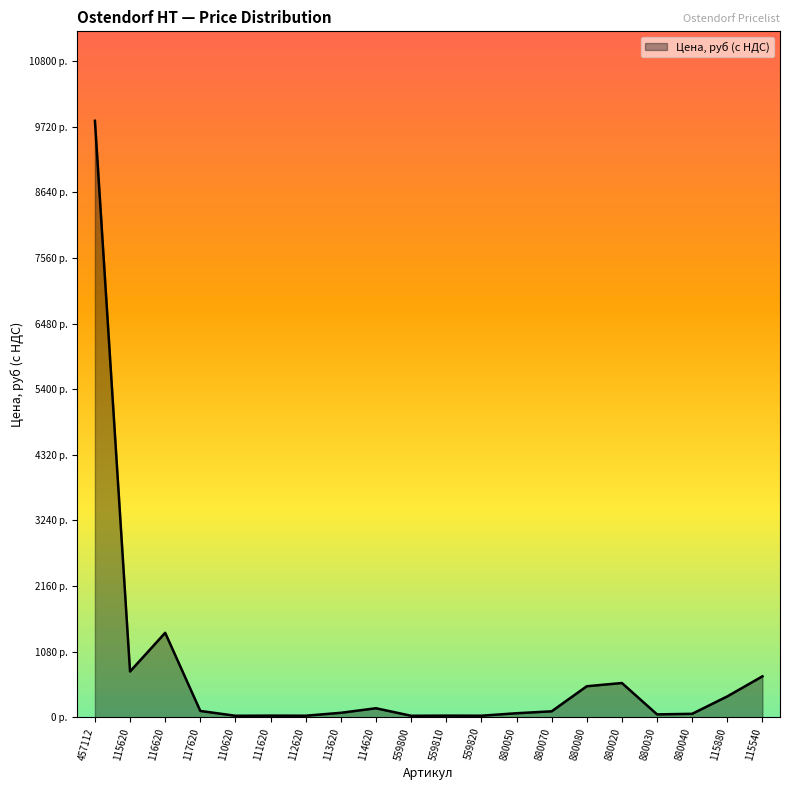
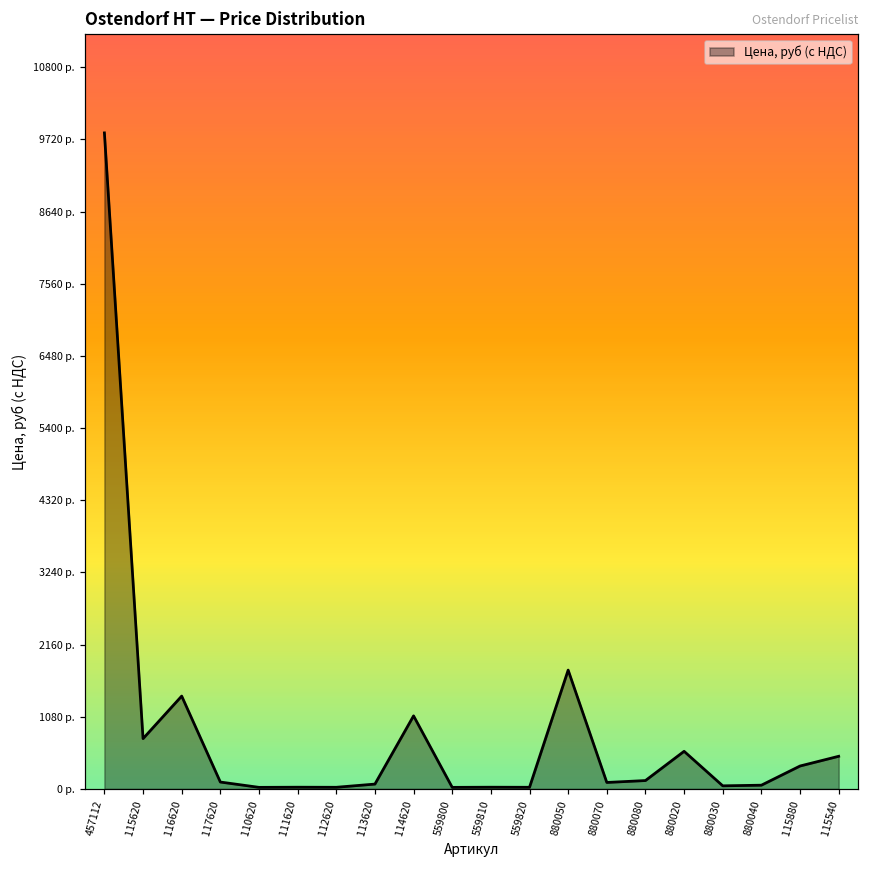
  {
    "457112": "9800 р.",
    "115620": "800 р.",
    "116620": "1400 р.",
    "117620": "100 р.",
    "110620": "0 р.",
    "111620": "0 р.",
    "112620": "0 р.",
    "113620": "100 р.",
-   "114620": "100 р.",
+   "114620": "1100 р.",
    "559800": "0 р.",
    "559810": "0 р.",
    "559820": "0 р.",
-   "880050": "100 р.",
+   "880050": "1800 р.",
    "880070": "100 р.",
-   "880080": "500 р.",
+   "880080": "100 р.",
    "880020": "600 р.",
    "880030": "0 р.",
    "880040": "100 р.",
    "115880": "300 р.",
-   "115540": "700 р."
+   "115540": "500 р."
  }
